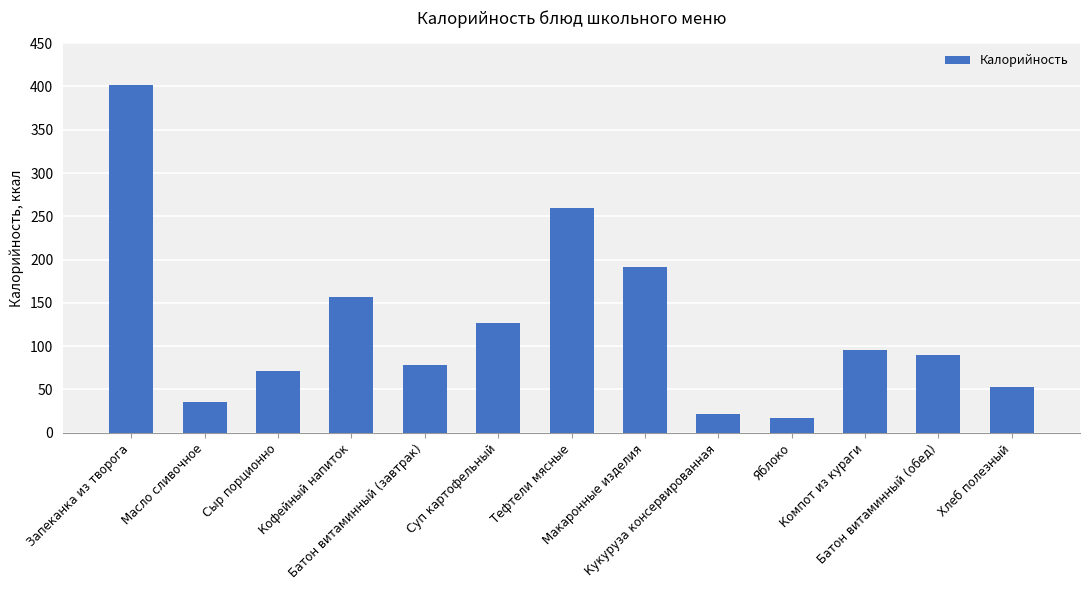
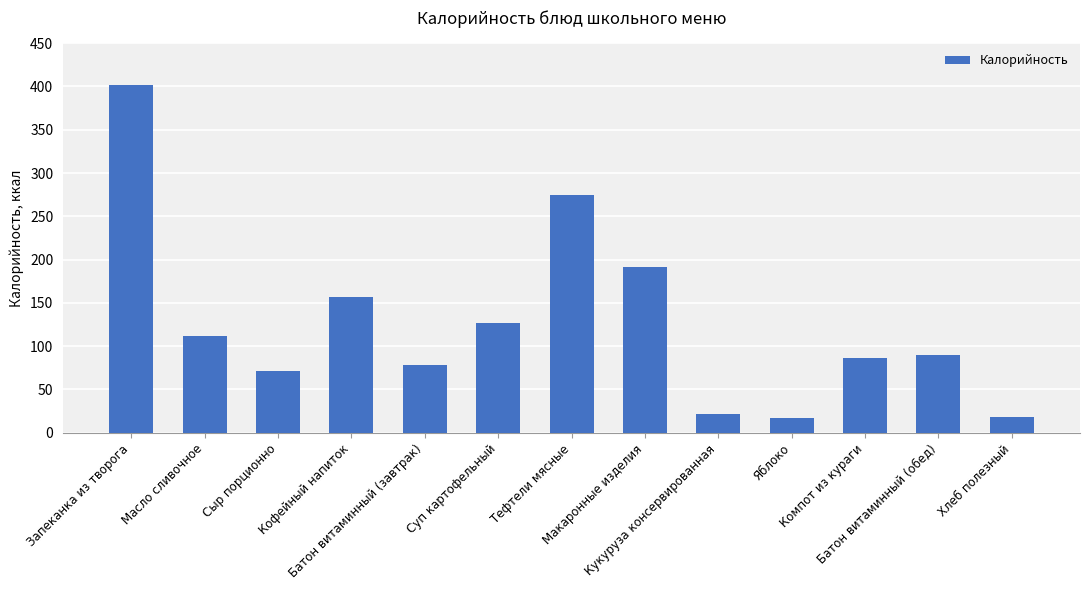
  {
    "Запеканка из творога": 400,
-   "Масло сливочное": 40,
+   "Масло сливочное": 110,
    "Сыр порционно": 70,
    "Кофейный напиток": 160,
    "Батон витаминный (завтрак)": 80,
    "Суп картофельный": 130,
-   "Тефтели мясные": 260,
+   "Тефтели мясные": 280,
    "Макаронные изделия": 190,
    "Кукуруза консервированная": 20,
    "Яблоко": 20,
-   "Компот из кураги": 100,
+   "Компот из кураги": 90,
    "Батон витаминный (обед)": 90,
-   "Хлеб полезный": 50
+   "Хлеб полезный": 20
  }
